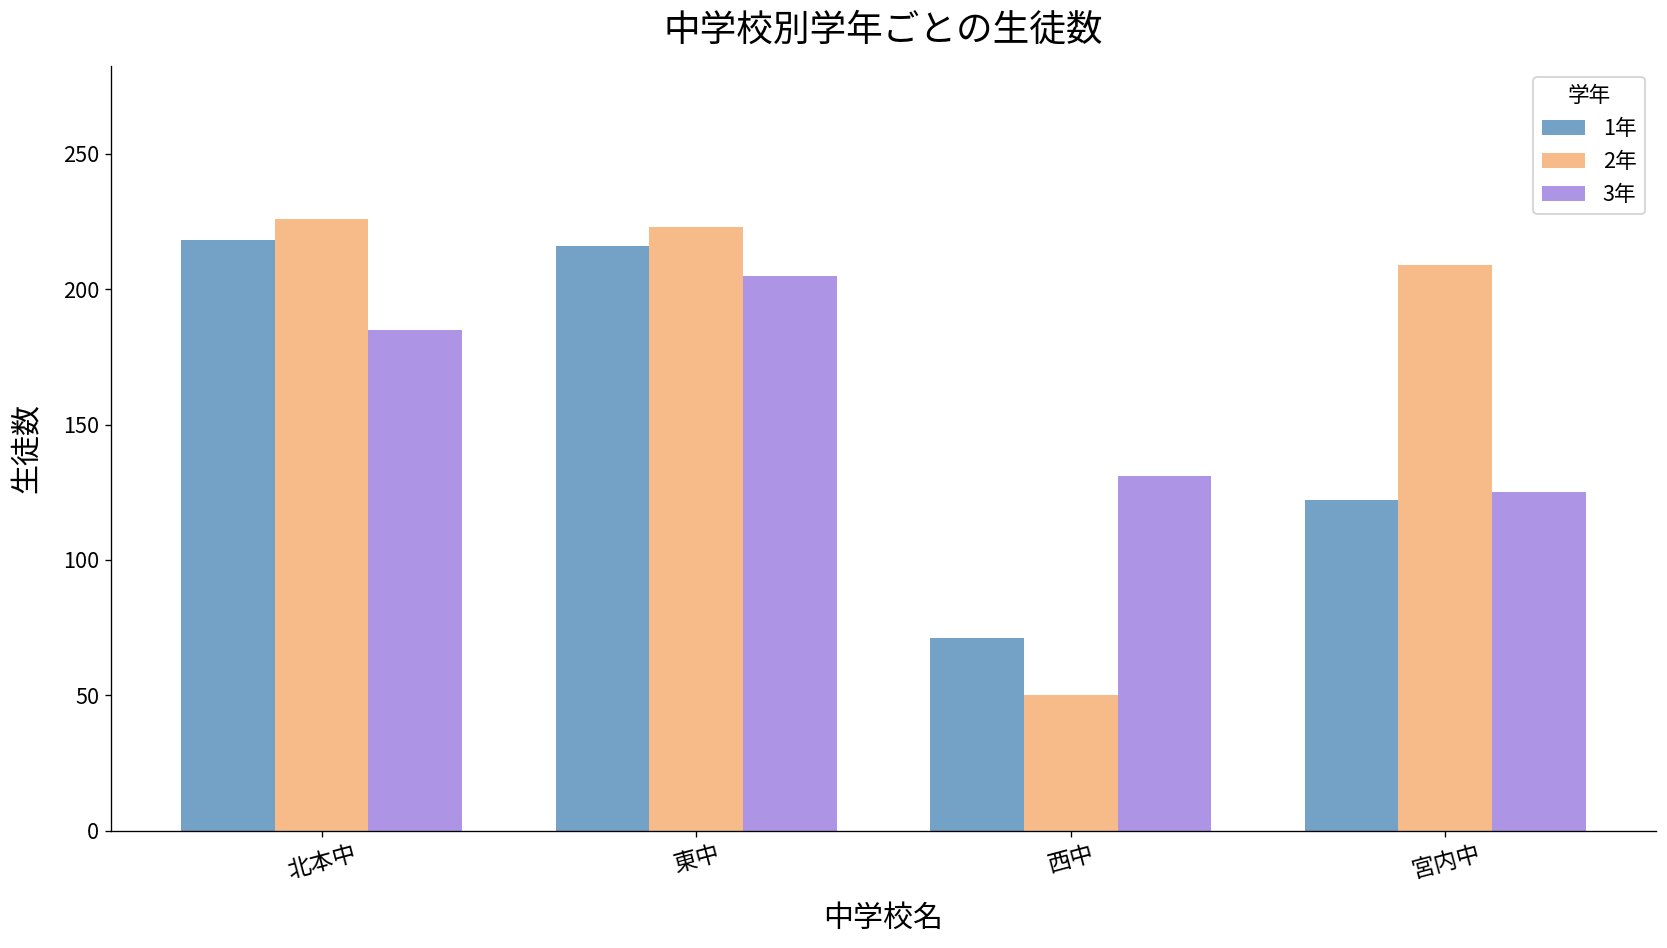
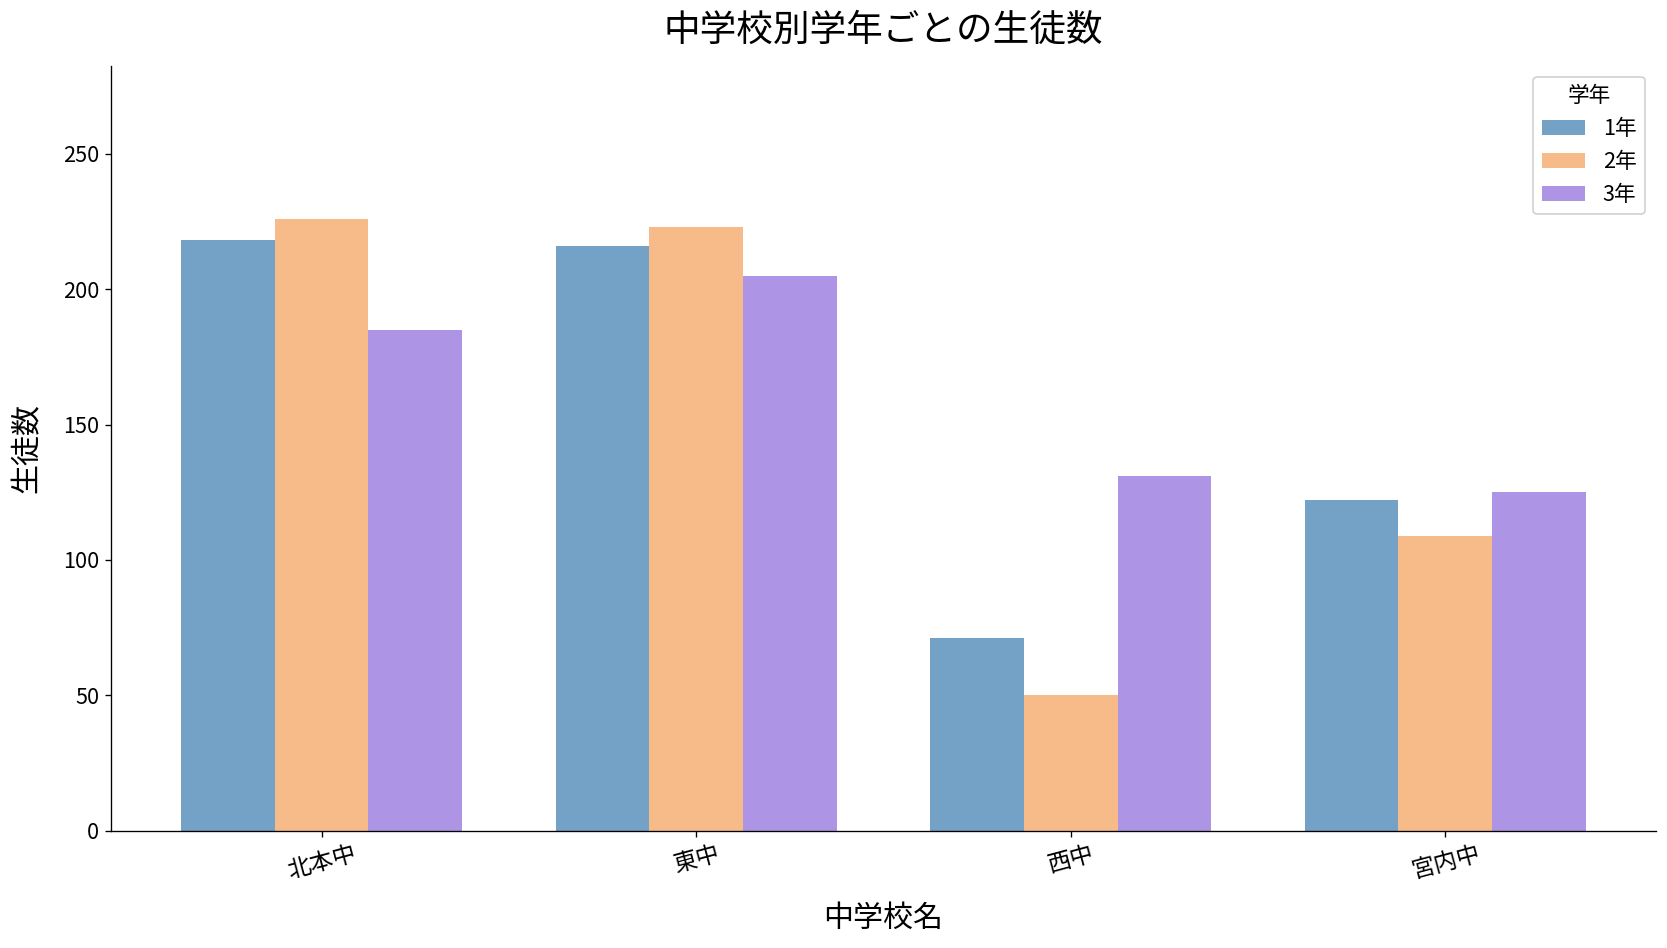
  {
    "1年": {
      "北本中": 218,
      "東中": 216,
      "西中": 71,
      "宮内中": 122
    },
    "2年": {
      "北本中": 226,
      "東中": 223,
      "西中": 50,
-     "宮内中": 209
+     "宮内中": 109
    },
    "3年": {
      "北本中": 185,
      "東中": 205,
      "西中": 131,
      "宮内中": 125
    }
  }
